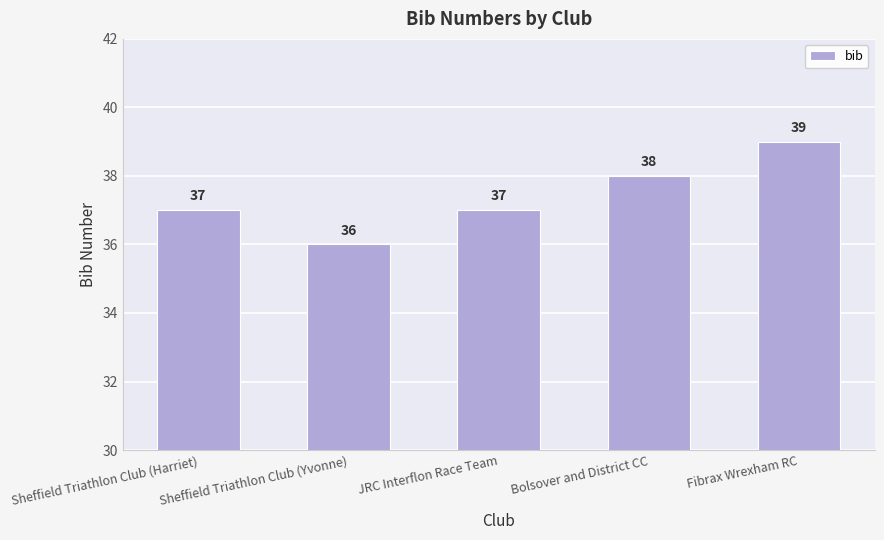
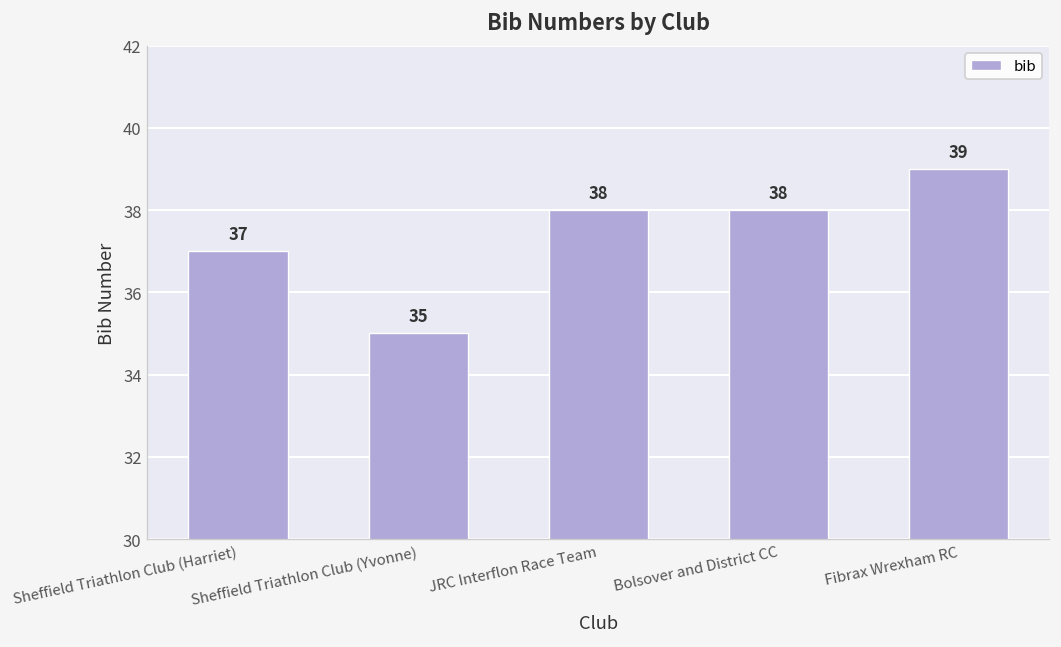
  {
    "Sheffield Triathlon Club (Harriet)": 37,
-   "Sheffield Triathlon Club (Yvonne)": 36,
-   "JRC Interflon Race Team": 37,
+   "Sheffield Triathlon Club (Yvonne)": 35,
+   "JRC Interflon Race Team": 38,
    "Bolsover and District CC": 38,
    "Fibrax Wrexham RC": 39
  }
